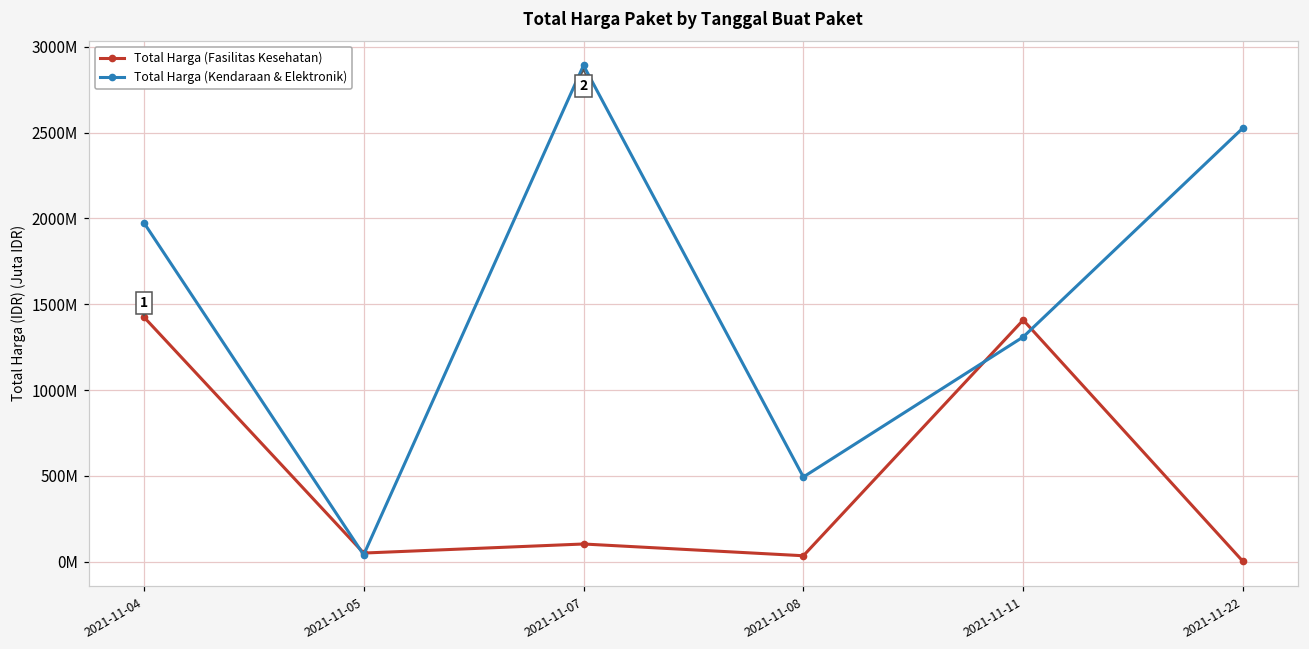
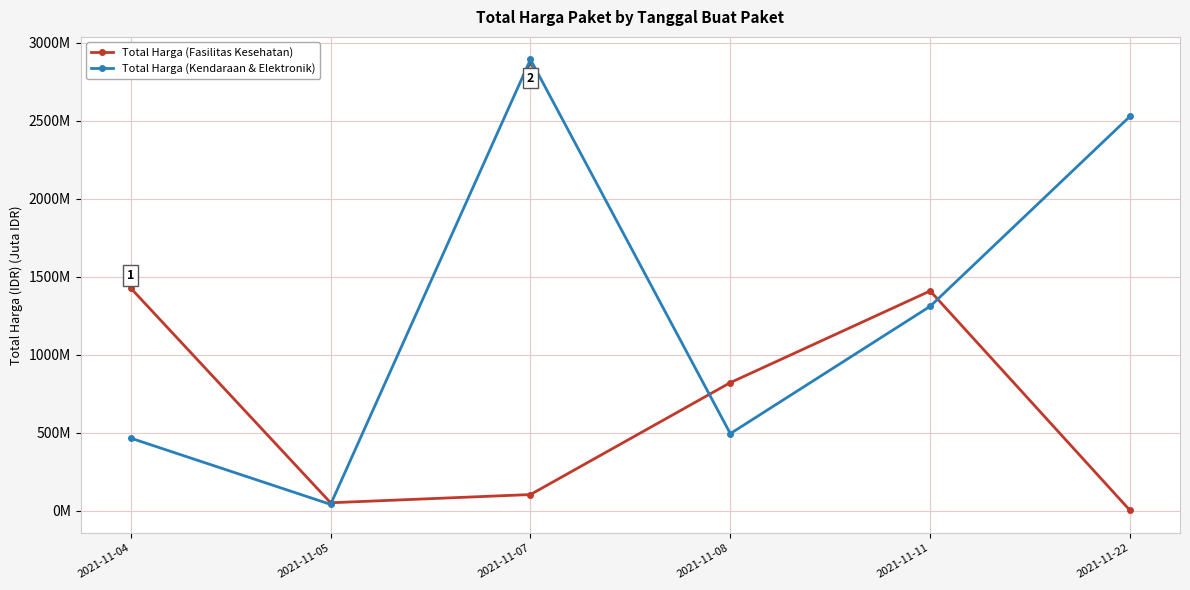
  {
    "Total Harga (Fasilitas Kesehatan)": {
      "2021-11-07": 100000000,
-     "2021-11-08": 30000000,
+     "2021-11-08": 820000000,
      "2021-11-11": 1410000000,
      "2021-11-22": 0
    },
    "Total Harga (Kendaraan & Elektronik)": {
-     "2021-11-04": 1980000000,
+     "2021-11-04": 460000000,
      "2021-11-08": 490000000,
      "2021-11-11": 1310000000,
      "2021-11-22": 2530000000
    }
  }
